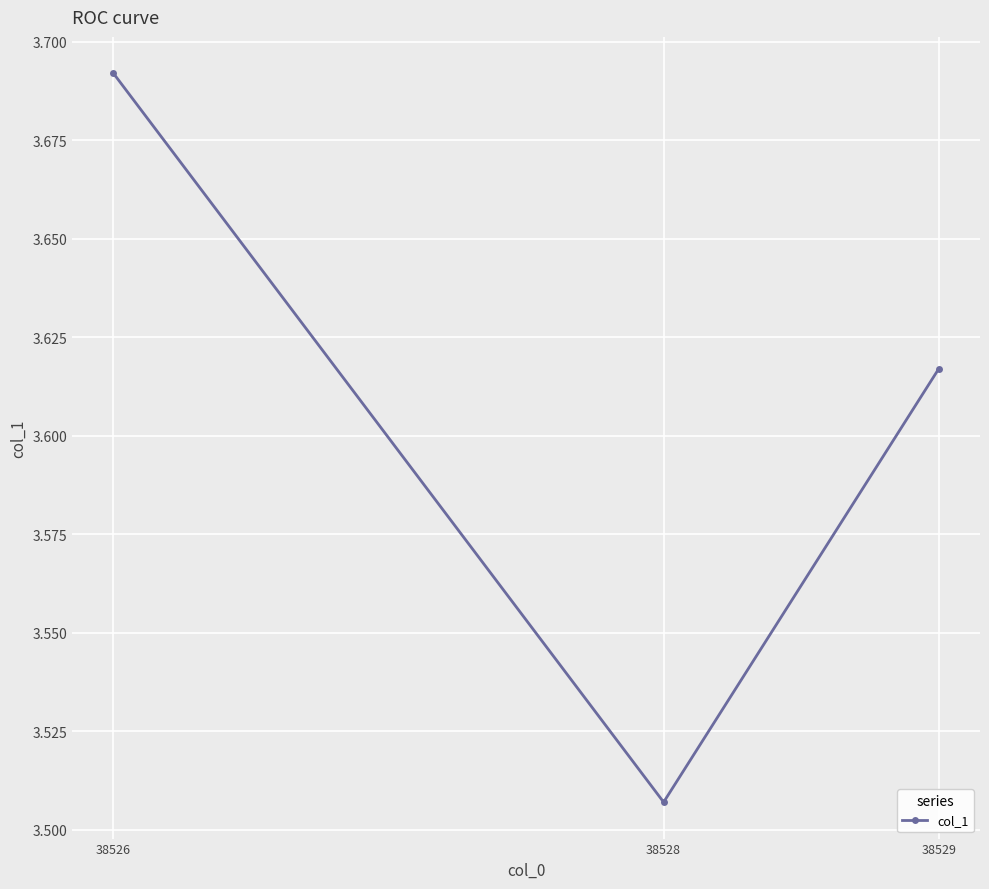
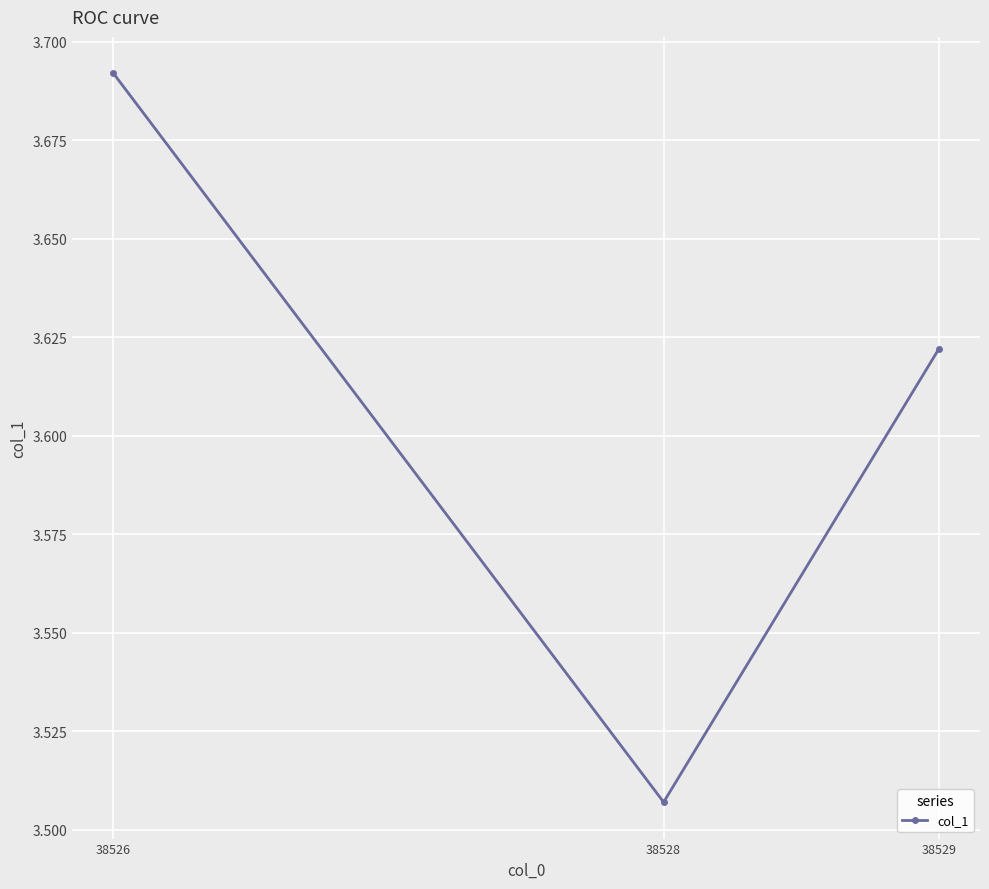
  {
    "38526": 3.692,
    "38528": 3.507,
-   "38529": 3.617
+   "38529": 3.622
  }
